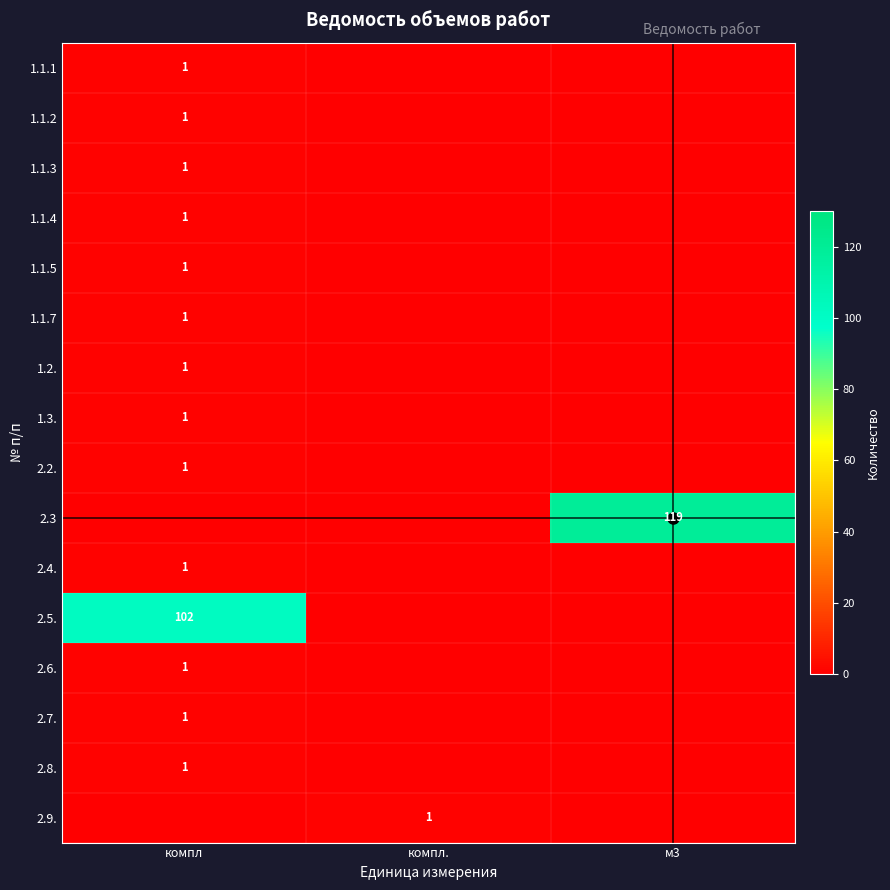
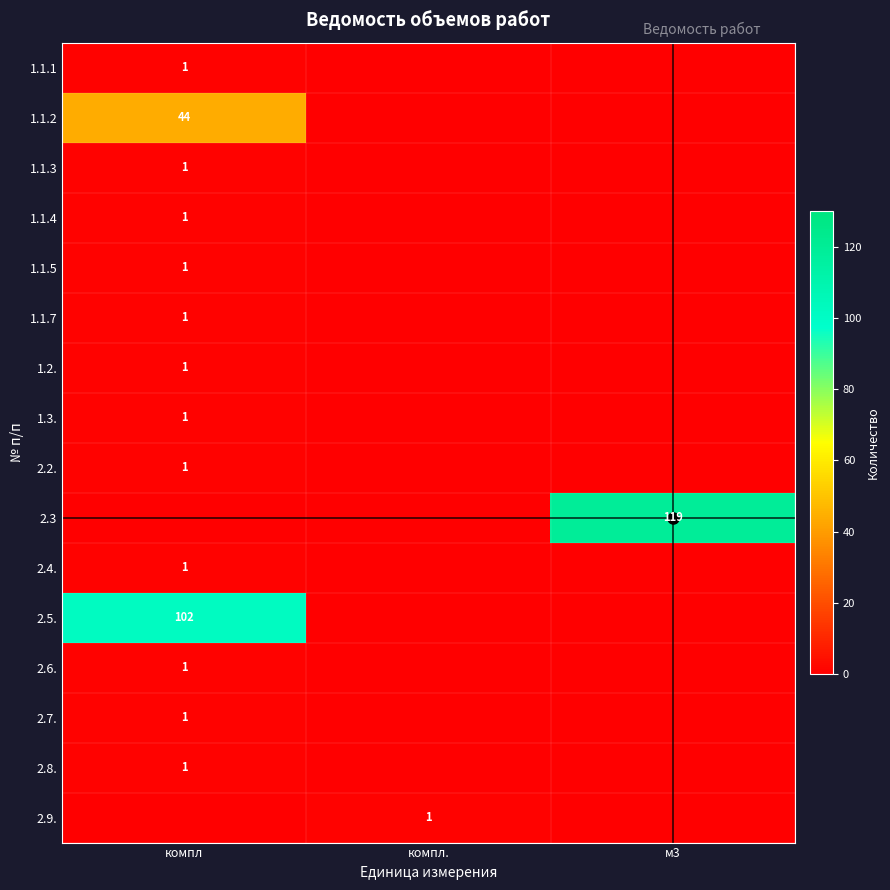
  {
    "1.1.1": {
      "компл": 1
    },
    "1.1.2": {
-     "компл": 1
+     "компл": 44
    },
    "1.1.3": {
      "компл": 1
    },
    "1.1.4": {
      "компл": 1
    },
    "1.1.5": {
      "компл": 1
    },
    "1.1.7": {
      "компл": 1
    },
    "1.2.": {
      "компл": 1
    },
    "1.3.": {
      "компл": 1
    },
    "2.2.": {
      "компл": 1
    },
    "2.4.": {
      "компл": 1
    },
    "2.5.": {
      "компл": 102
    },
    "2.6.": {
      "компл": 1
    },
    "2.7.": {
      "компл": 1
    },
    "2.8.": {
      "компл": 1
    },
    "2.9.": {
      "компл.": 1
    }
  }
